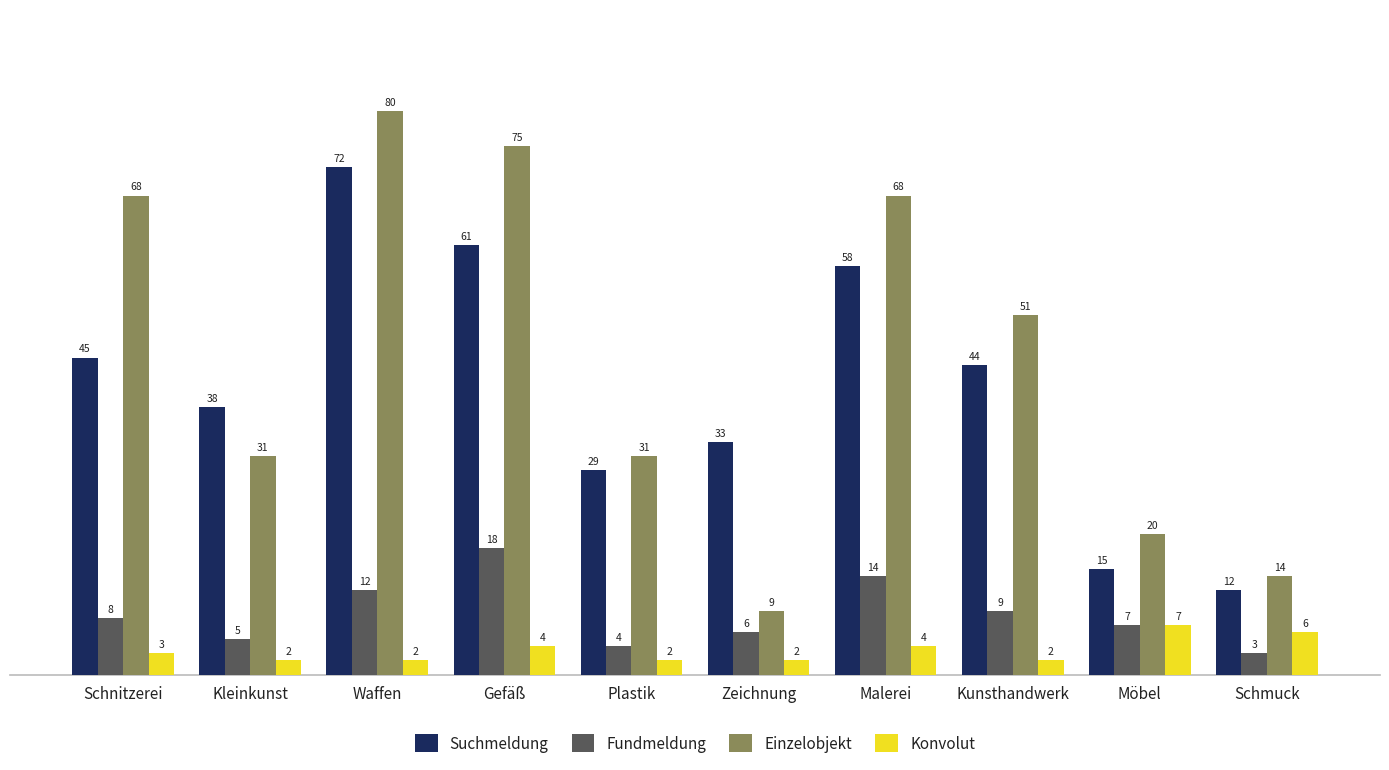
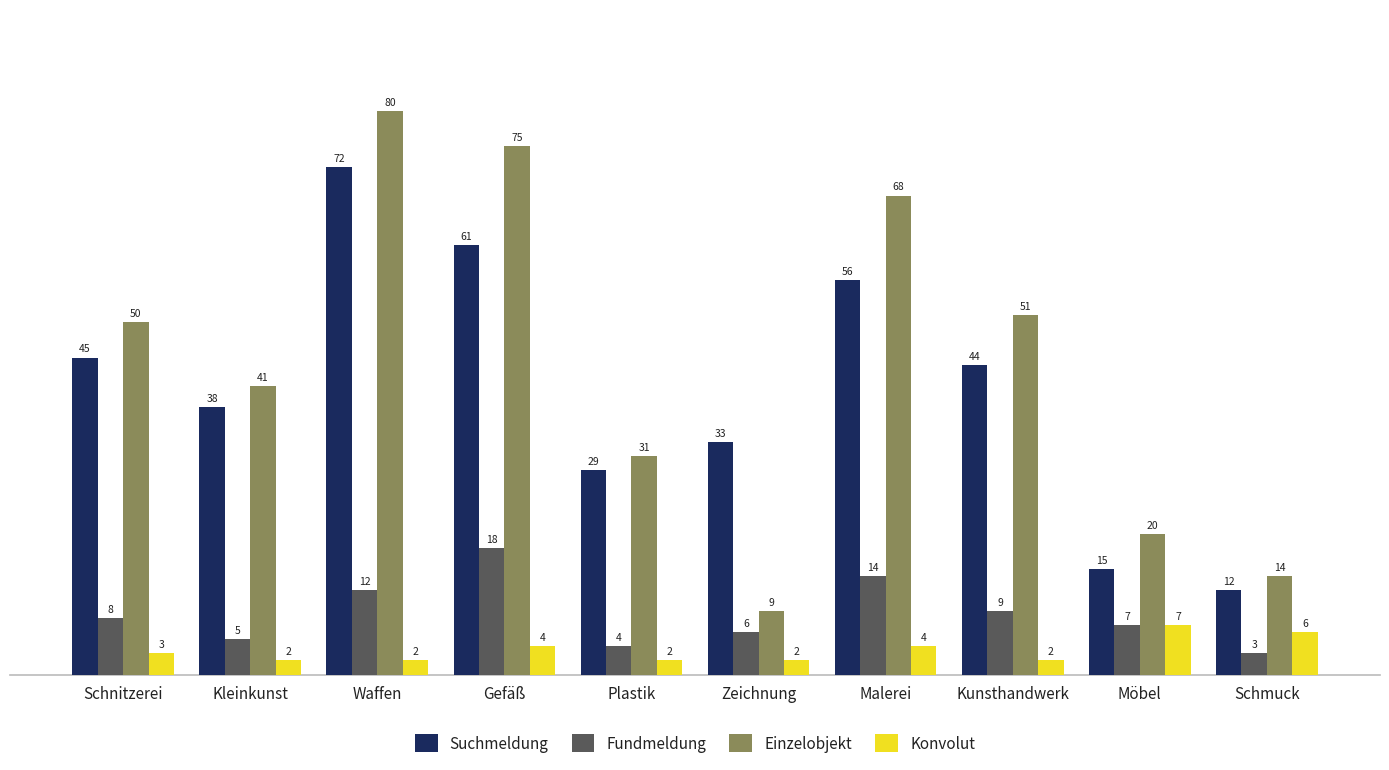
  {
    "Suchmeldung": {
      "Schnitzerei": 45,
      "Kleinkunst": 38,
      "Waffen": 72,
      "Gefäß": 61,
      "Plastik": 29,
      "Zeichnung": 33,
-     "Malerei": 58,
+     "Malerei": 56,
      "Kunsthandwerk": 44,
      "Möbel": 15,
      "Schmuck": 12
    },
    "Fundmeldung": {
      "Schnitzerei": 8,
      "Kleinkunst": 5,
      "Waffen": 12,
      "Gefäß": 18,
      "Plastik": 4,
      "Zeichnung": 6,
      "Malerei": 14,
      "Kunsthandwerk": 9,
      "Möbel": 7,
      "Schmuck": 3
    },
    "Einzelobjekt": {
-     "Schnitzerei": 68,
-     "Kleinkunst": 31,
+     "Schnitzerei": 50,
+     "Kleinkunst": 41,
      "Waffen": 80,
      "Gefäß": 75,
      "Plastik": 31,
      "Zeichnung": 9,
      "Malerei": 68,
      "Kunsthandwerk": 51,
      "Möbel": 20,
      "Schmuck": 14
    },
    "Konvolut": {
      "Schnitzerei": 3,
      "Kleinkunst": 2,
      "Waffen": 2,
      "Gefäß": 4,
      "Plastik": 2,
      "Zeichnung": 2,
      "Malerei": 4,
      "Kunsthandwerk": 2,
      "Möbel": 7,
      "Schmuck": 6
    }
  }
